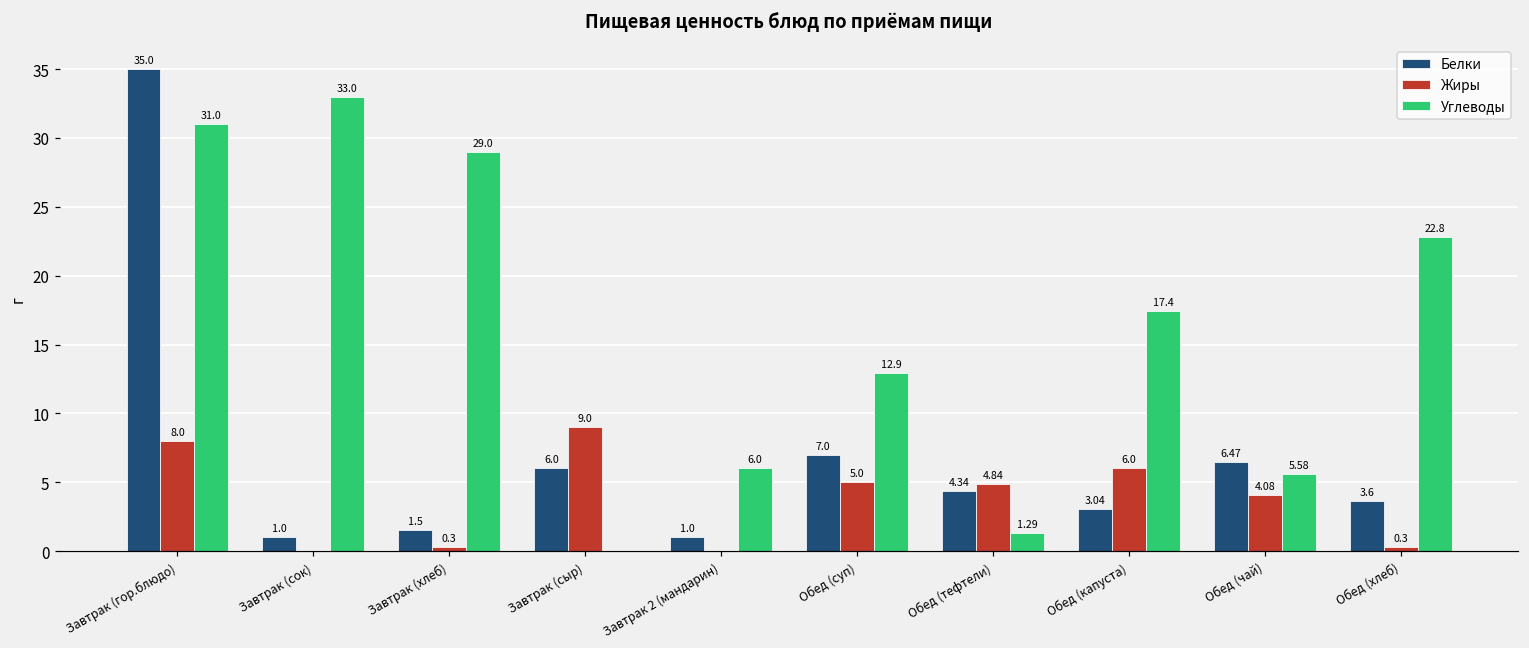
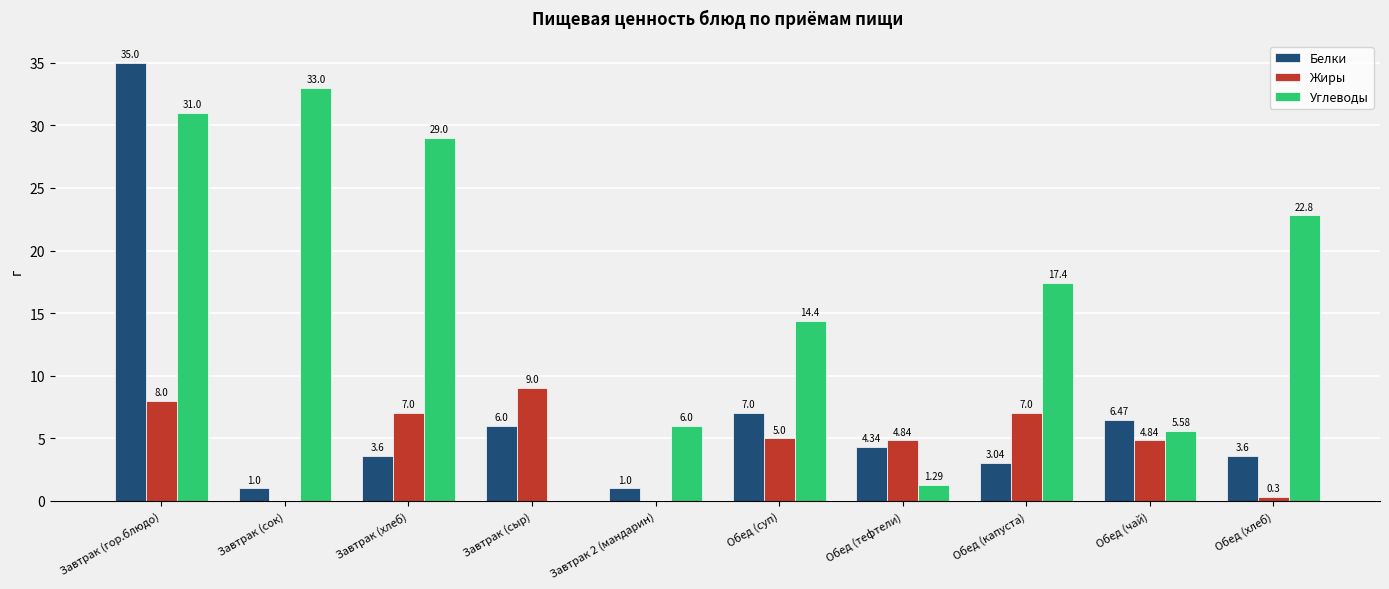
  {
    "Белки": {
      "Завтрак (гор.блюдо)": 35.0,
      "Завтрак (сок)": 1.0,
-     "Завтрак (хлеб)": 1.5,
+     "Завтрак (хлеб)": 3.6,
      "Завтрак (сыр)": 6.0,
      "Завтрак 2 (мандарин)": 1.0,
      "Обед (суп)": 7.0,
      "Обед (тефтели)": 4.34,
      "Обед (капуста)": 3.04,
      "Обед (чай)": 6.47,
      "Обед (хлеб)": 3.6
    },
    "Жиры": {
      "Завтрак (гор.блюдо)": 8.0,
-     "Завтрак (хлеб)": 0.3,
+     "Завтрак (хлеб)": 7.0,
      "Завтрак (сыр)": 9.0,
      "Обед (суп)": 5.0,
      "Обед (тефтели)": 4.84,
-     "Обед (капуста)": 6.0,
-     "Обед (чай)": 4.08,
+     "Обед (капуста)": 7.0,
+     "Обед (чай)": 4.84,
      "Обед (хлеб)": 0.3
    },
    "Углеводы": {
      "Завтрак (гор.блюдо)": 31.0,
      "Завтрак (сок)": 33.0,
      "Завтрак (хлеб)": 29.0,
      "Завтрак 2 (мандарин)": 6.0,
-     "Обед (суп)": 12.9,
+     "Обед (суп)": 14.4,
      "Обед (тефтели)": 1.29,
      "Обед (капуста)": 17.4,
      "Обед (чай)": 5.58,
      "Обед (хлеб)": 22.8
    }
  }
